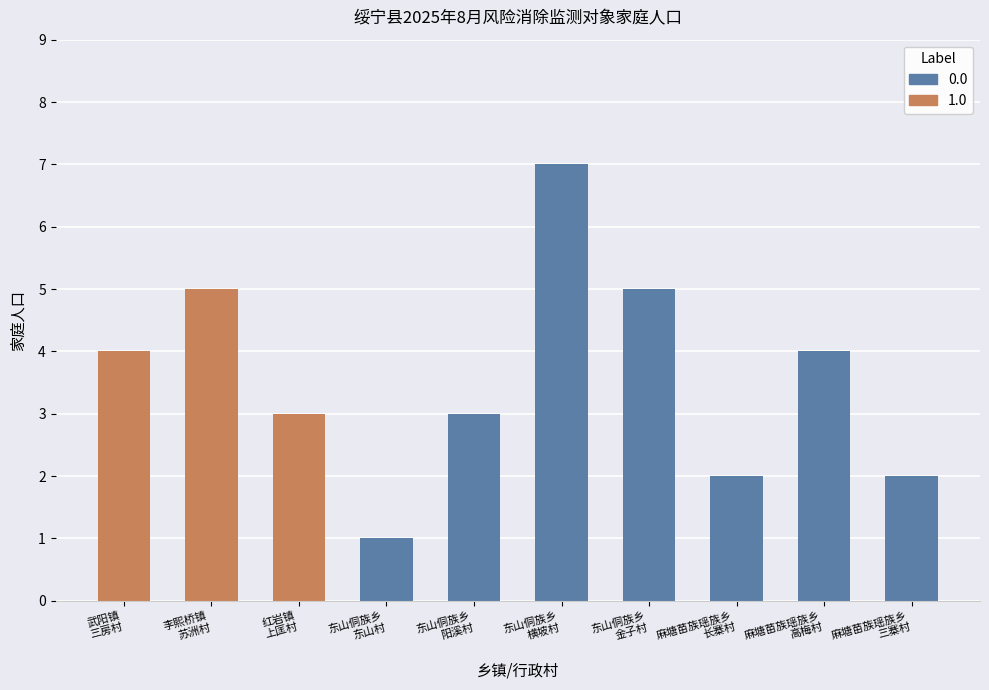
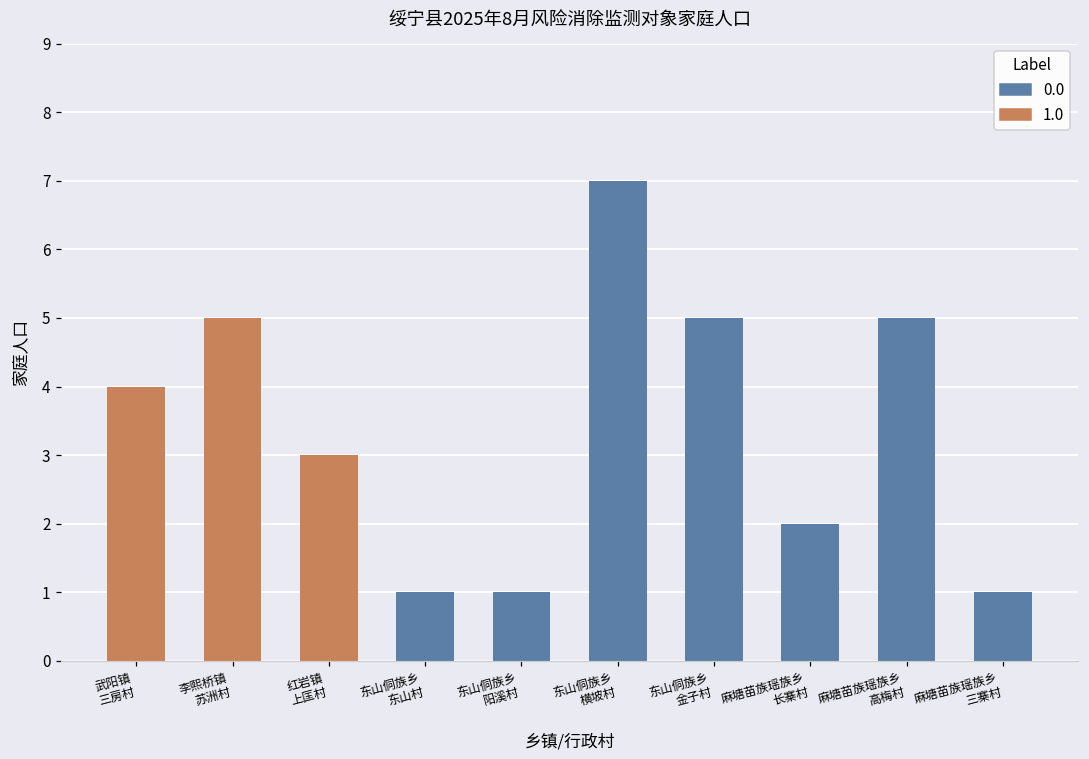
  {
    "武阳镇 三房村": 4,
    "李熙桥镇 苏洲村": 5,
    "红岩镇 上匡村": 3,
    "东山侗族乡 东山村": 1,
-   "东山侗族乡 阳溪村": 3,
+   "东山侗族乡 阳溪村": 1,
    "东山侗族乡 横坡村": 7,
    "东山侗族乡 金子村": 5,
    "麻塘苗族瑶族乡 长寨村": 2,
-   "麻塘苗族瑶族乡 高梅村": 4,
-   "麻塘苗族瑶族乡 三寨村": 2
+   "麻塘苗族瑶族乡 高梅村": 5,
+   "麻塘苗族瑶族乡 三寨村": 1
  }
